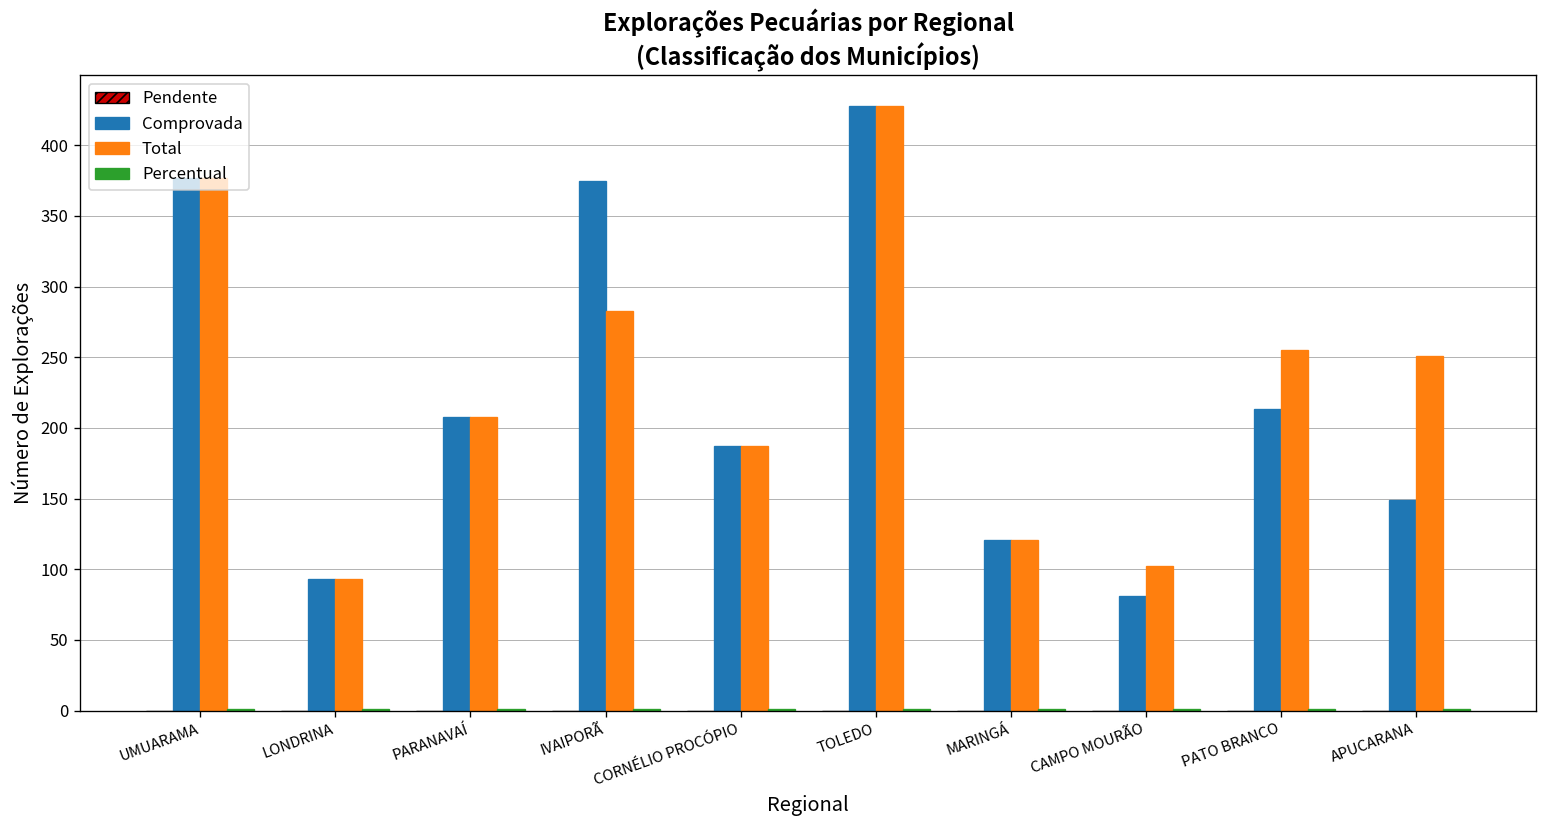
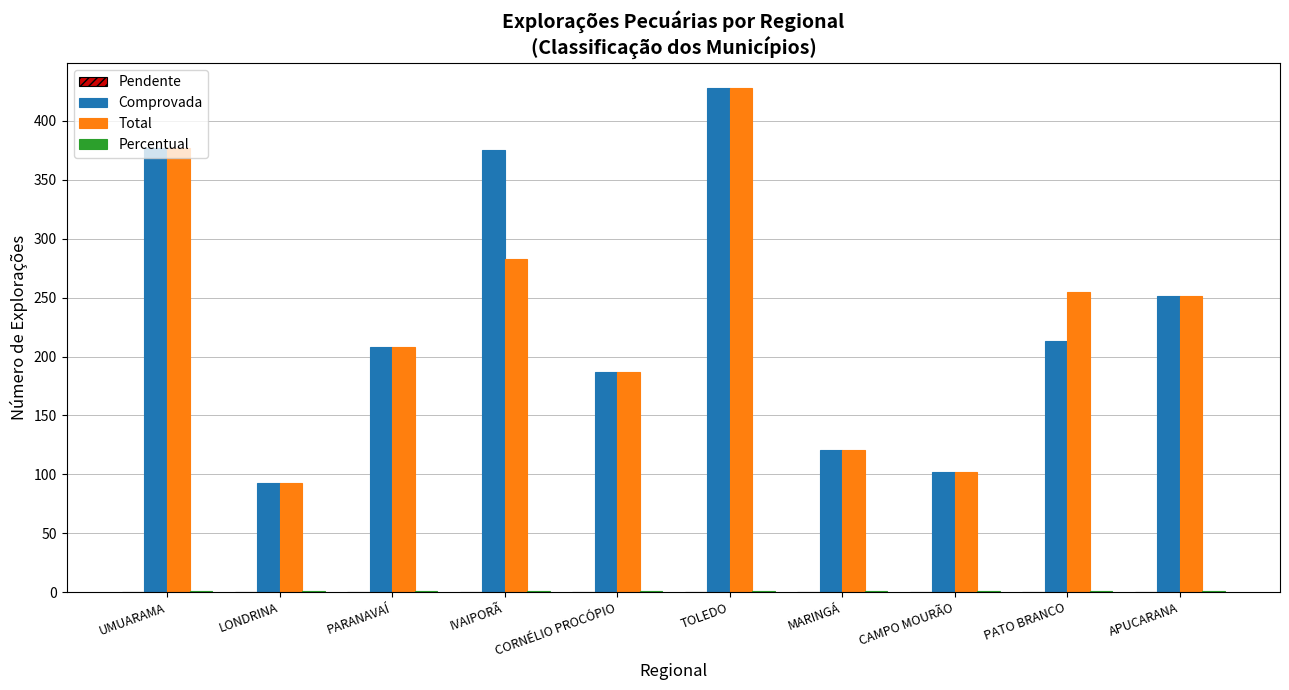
  {
    "Pendente": {
      "UMUARAMA": 0,
      "LONDRINA": 0,
      "PARANAVAÍ": 0,
      "IVAIPORÃ": 0,
      "CORNÉLIO PROCÓPIO": 0,
      "TOLEDO": 0,
      "MARINGÁ": 0,
      "CAMPO MOURÃO": 0,
      "PATO BRANCO": 0,
      "APUCARANA": 0
    },
    "Comprovada": {
      "LONDRINA": 93,
      "PARANAVAÍ": 208,
      "IVAIPORÃ": 375,
      "CORNÉLIO PROCÓPIO": 187,
      "TOLEDO": 428,
      "MARINGÁ": 121,
-     "CAMPO MOURÃO": 81,
+     "CAMPO MOURÃO": 102,
      "PATO BRANCO": 213,
-     "APUCARANA": 149
+     "APUCARANA": 251
    },
    "Total": {
      "LONDRINA": 93,
      "PARANAVAÍ": 208,
      "IVAIPORÃ": 283,
      "CORNÉLIO PROCÓPIO": 187,
      "TOLEDO": 428,
      "MARINGÁ": 121,
      "CAMPO MOURÃO": 102,
      "PATO BRANCO": 255,
      "APUCARANA": 251
    }
  }
